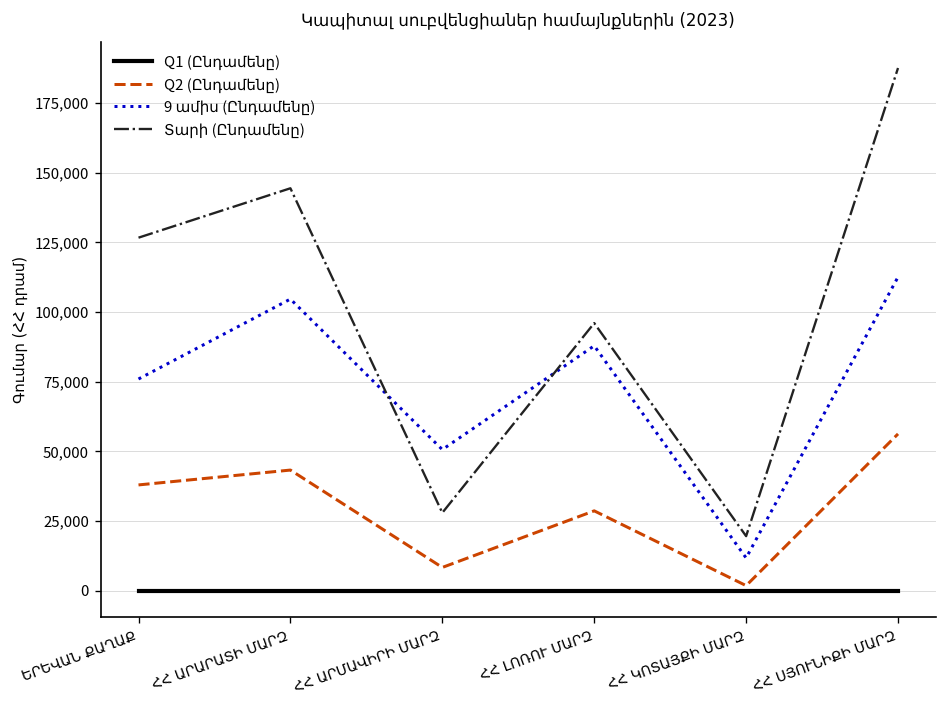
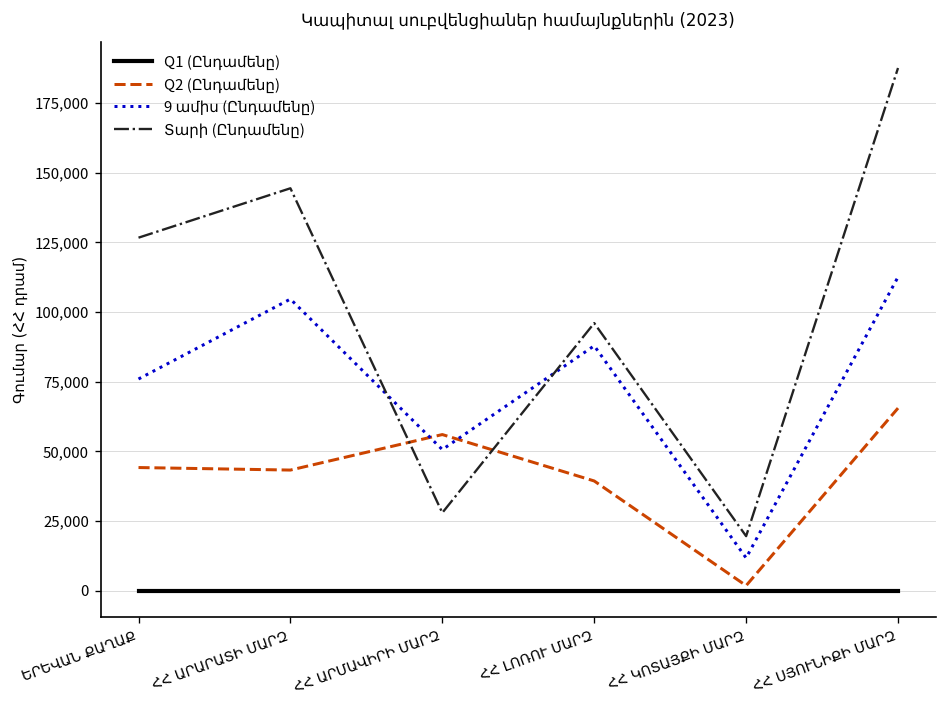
  {
    "Q2 (Ընդամենը)": {
-     "ԵՐԵՎԱՆ ՔԱՂԱՔ": "38,000",
+     "ԵՐԵՎԱՆ ՔԱՂԱՔ": "44,000",
      "ՀՀ ԱՐԱՐԱՏԻ ՄԱՐԶ": "43,000",
-     "ՀՀ ԱՐՄԱՎԻՐԻ ՄԱՐԶ": "8,000",
-     "ՀՀ ԼՈՌՈՒ ՄԱՐԶ": "29,000",
+     "ՀՀ ԱՐՄԱՎԻՐԻ ՄԱՐԶ": "56,000",
+     "ՀՀ ԼՈՌՈՒ ՄԱՐԶ": "39,000",
      "ՀՀ ԿՈՏԱՅՔԻ ՄԱՐԶ": "2,000",
-     "ՀՀ ՍՅՈՒՆԻՔԻ ՄԱՐԶ": "56,000"
+     "ՀՀ ՍՅՈՒՆԻՔԻ ՄԱՐԶ": "66,000"
    },
    "9 ամիս (Ընդամենը)": {
      "ԵՐԵՎԱՆ ՔԱՂԱՔ": "76,000",
      "ՀՀ ԱՐԱՐԱՏԻ ՄԱՐԶ": "105,000",
      "ՀՀ ԱՐՄԱՎԻՐԻ ՄԱՐԶ": "51,000",
      "ՀՀ ԼՈՌՈՒ ՄԱՐԶ": "88,000",
      "ՀՀ ԿՈՏԱՅՔԻ ՄԱՐԶ": "12,000",
      "ՀՀ ՍՅՈՒՆԻՔԻ ՄԱՐԶ": "113,000"
    }
  }
